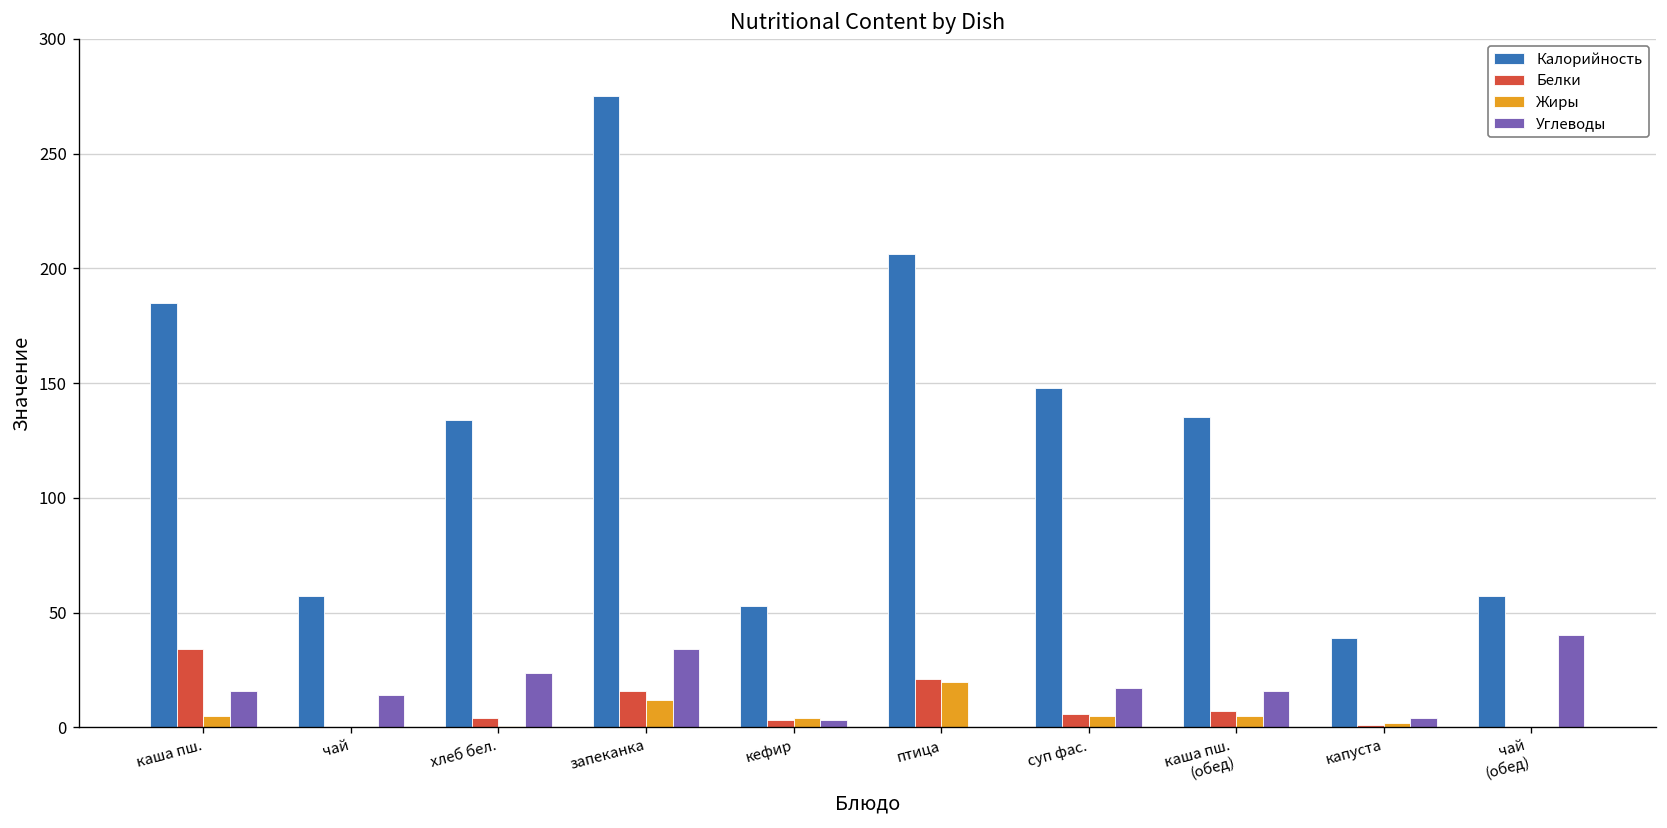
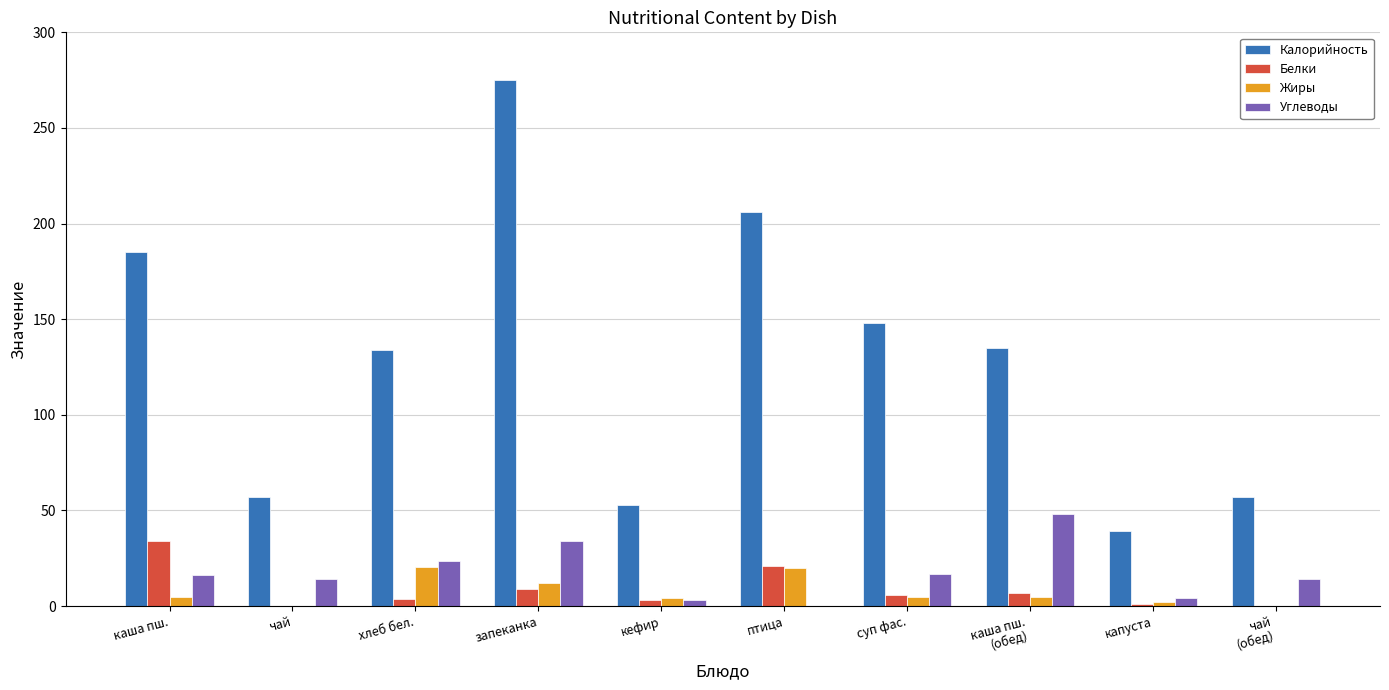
  {
    "Калорийность": {
      "каша пш.": 185,
      "чай": 57,
      "хлеб бел.": 134,
      "запеканка": 275,
      "кефир": 53,
      "птица": 206,
      "суп фас.": 148,
      "каша пш. (обед)": 135,
      "капуста": 39,
      "чай (обед)": 57
    },
    "Белки": {
      "каша пш.": 34,
      "хлеб бел.": 4,
-     "запеканка": 16,
+     "запеканка": 9,
      "кефир": 3,
      "птица": 21,
      "суп фас.": 6,
      "каша пш. (обед)": 7
    },
    "Жиры": {
      "каша пш.": 5,
      "чай": 0,
-     "хлеб бел.": 0,
+     "хлеб бел.": 21,
      "запеканка": 12,
      "кефир": 4,
      "птица": 20,
      "суп фас.": 5,
      "каша пш. (обед)": 5,
      "капуста": 2,
      "чай (обед)": 0
    },
    "Углеводы": {
      "каша пш.": 16,
      "чай": 14,
      "хлеб бел.": 24,
      "запеканка": 34,
      "кефир": 3,
      "птица": 0,
      "суп фас.": 17,
-     "каша пш. (обед)": 16,
+     "каша пш. (обед)": 48,
      "капуста": 4,
-     "чай (обед)": 40
+     "чай (обед)": 14
    }
  }
